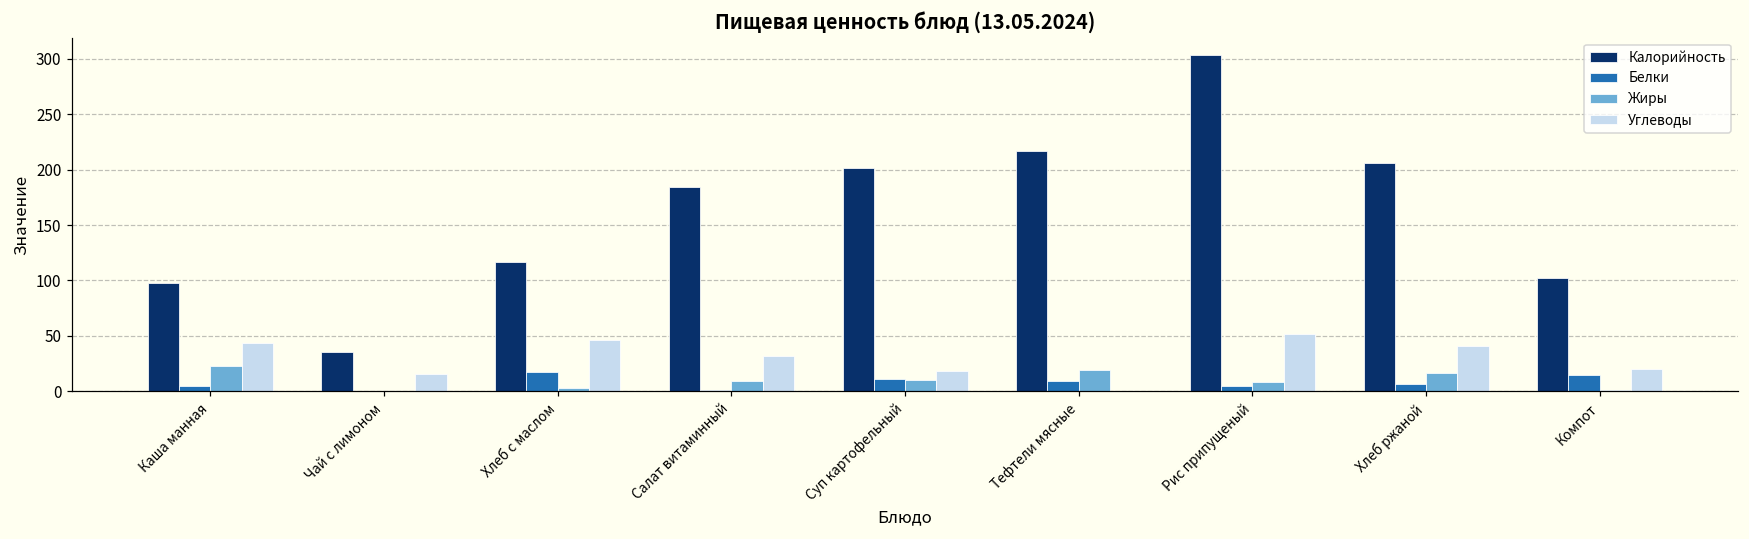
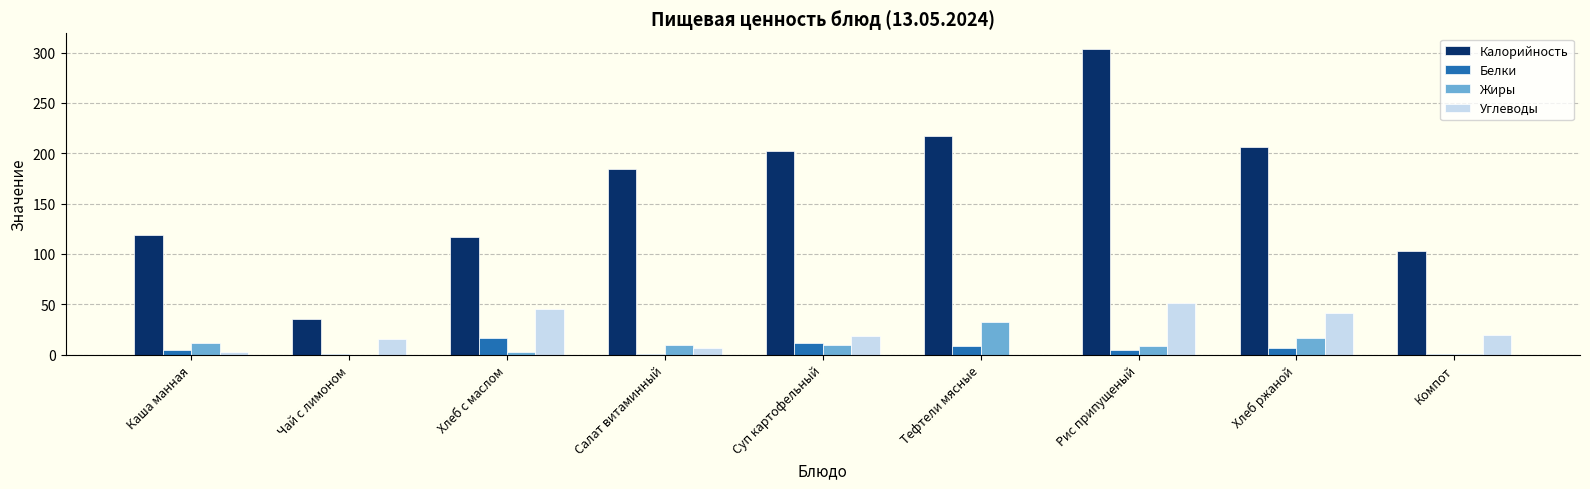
  {
    "Калорийность": {
-     "Каша манная": 98,
+     "Каша манная": 119,
      "Чай с лимоном": 35,
      "Хлеб с маслом": 117,
      "Салат витаминный": 184,
      "Суп картофельный": 202,
      "Тефтели мясные": 217,
      "Рис припущеный": 304,
      "Хлеб ржаной": 206,
      "Компот": 103
    },
    "Белки": {
      "Каша манная": 5,
      "Хлеб с маслом": 17,
      "Суп картофельный": 11,
      "Тефтели мясные": 9,
      "Рис припущеный": 5,
      "Хлеб ржаной": 7,
-     "Компот": 15
+     "Компот": 1
    },
    "Жиры": {
-     "Каша манная": 23,
+     "Каша манная": 12,
      "Чай с лимоном": 0,
      "Хлеб с маслом": 3,
      "Салат витаминный": 9,
      "Суп картофельный": 10,
-     "Тефтели мясные": 20,
+     "Тефтели мясные": 32,
      "Рис припущеный": 8,
      "Хлеб ржаной": 17
    },
    "Углеводы": {
-     "Каша манная": 44,
+     "Каша манная": 3,
      "Чай с лимоном": 15,
      "Хлеб с маслом": 46,
-     "Салат витаминный": 32,
+     "Салат витаминный": 7,
      "Суп картофельный": 18,
      "Тефтели мясные": 0,
      "Рис припущеный": 51,
      "Хлеб ржаной": 41,
      "Компот": 20
    }
  }
